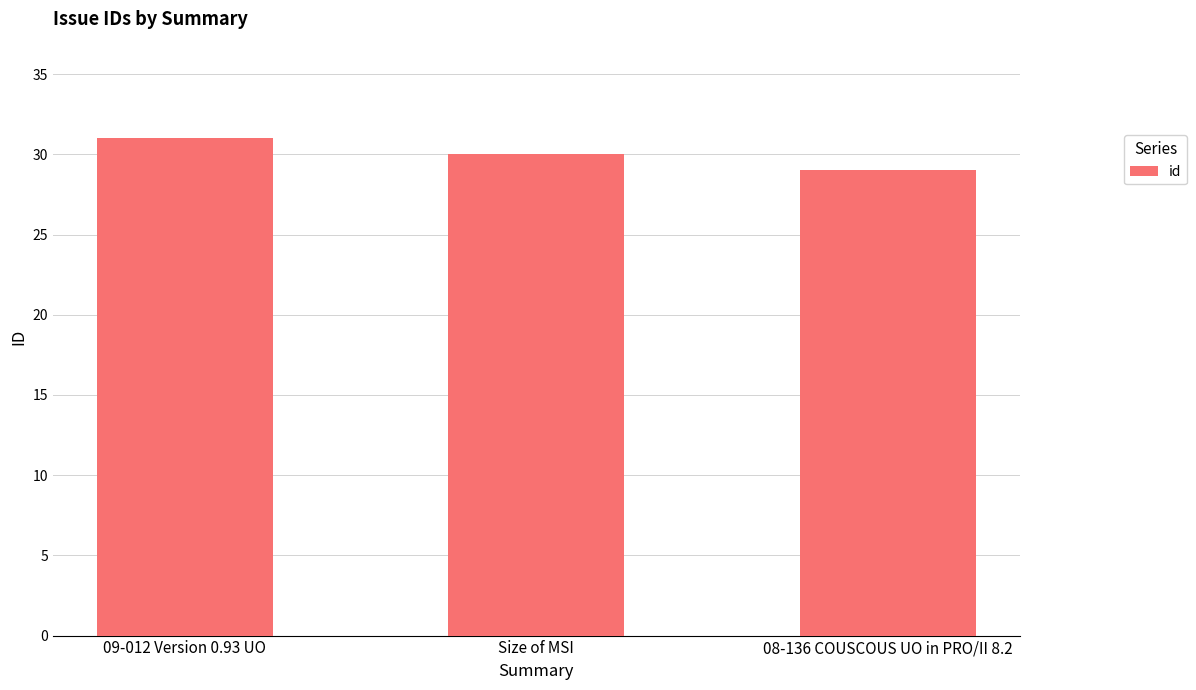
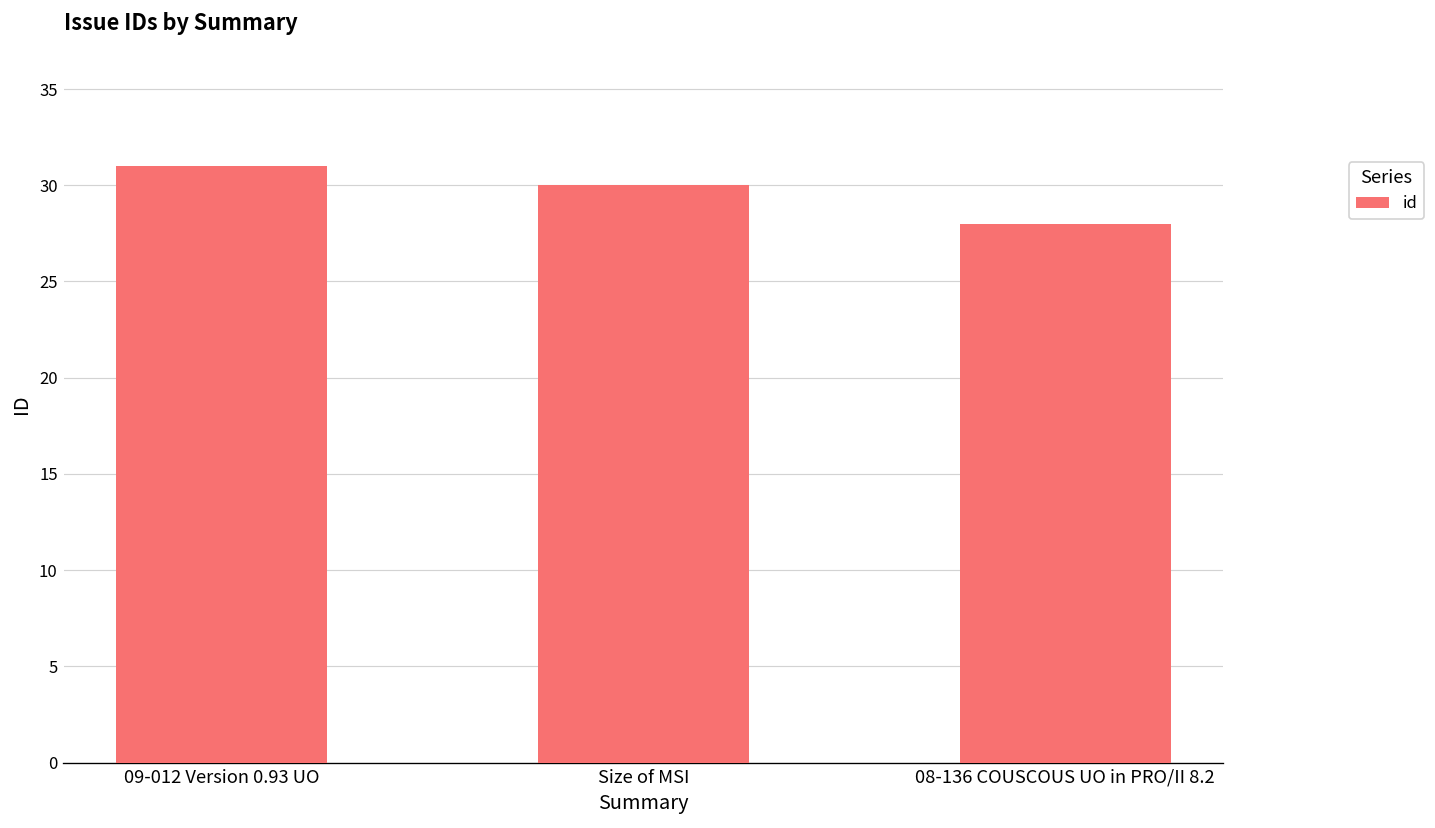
  {
    "09-012 Version 0.93 UO": 31,
    "Size of MSI": 30,
-   "08-136 COUSCOUS UO in PRO/II 8.2": 29
+   "08-136 COUSCOUS UO in PRO/II 8.2": 28
  }
